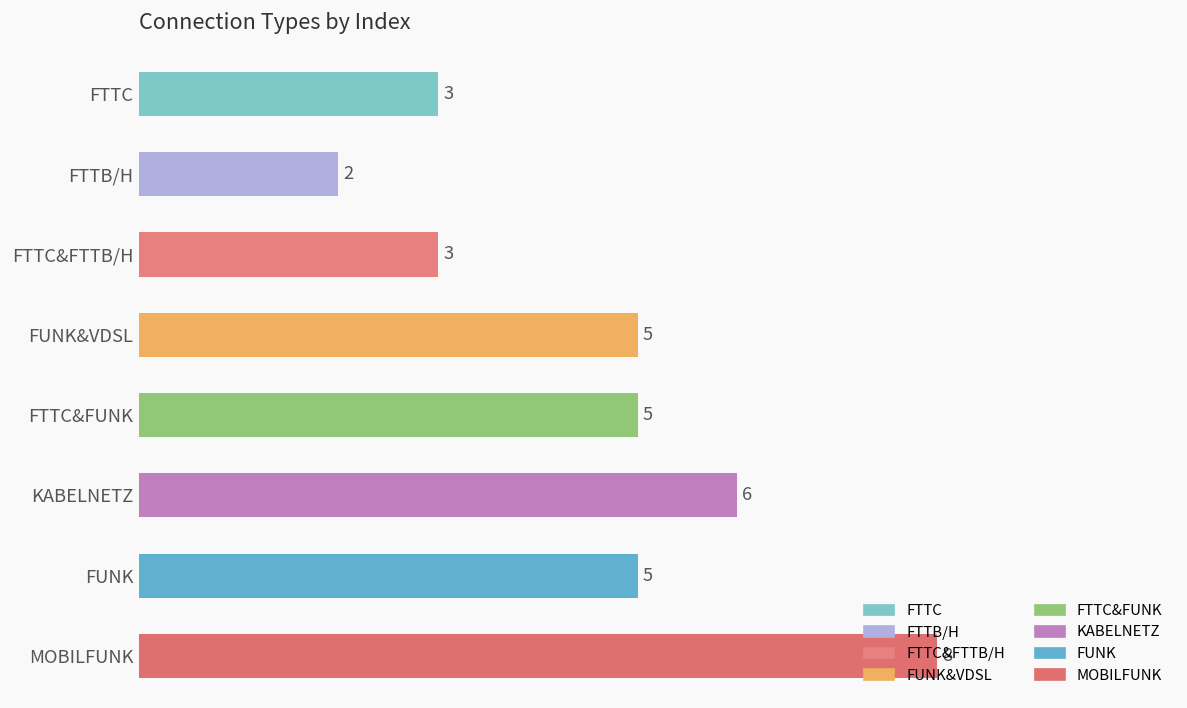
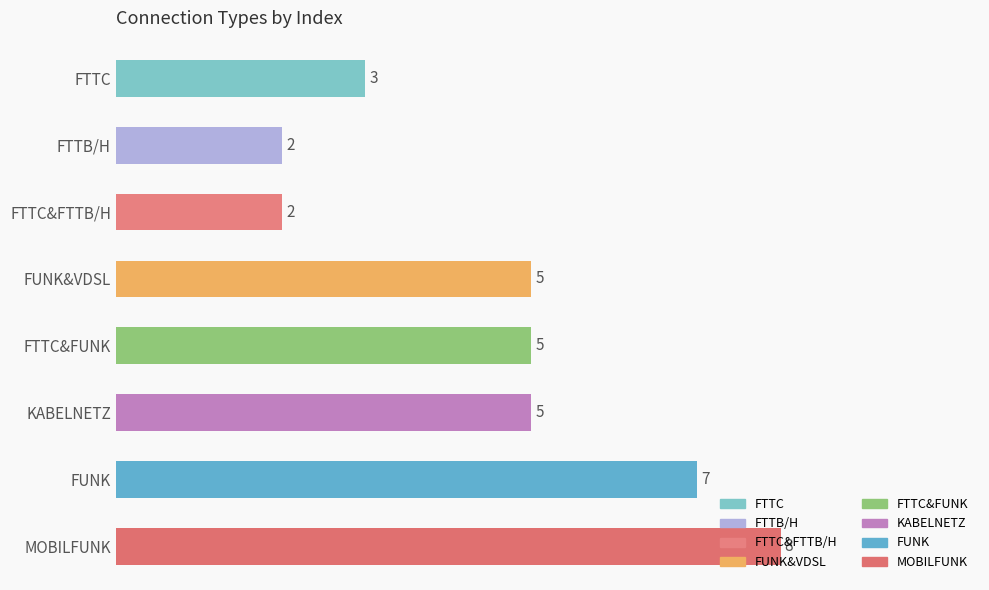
  {
    "FTTC": 3,
    "FTTB/H": 2,
-   "FTTC&FTTB/H": 3,
+   "FTTC&FTTB/H": 2,
    "FUNK&VDSL": 5,
    "FTTC&FUNK": 5,
-   "KABELNETZ": 6,
-   "FUNK": 5,
+   "KABELNETZ": 5,
+   "FUNK": 7,
    "MOBILFUNK": 8
  }
